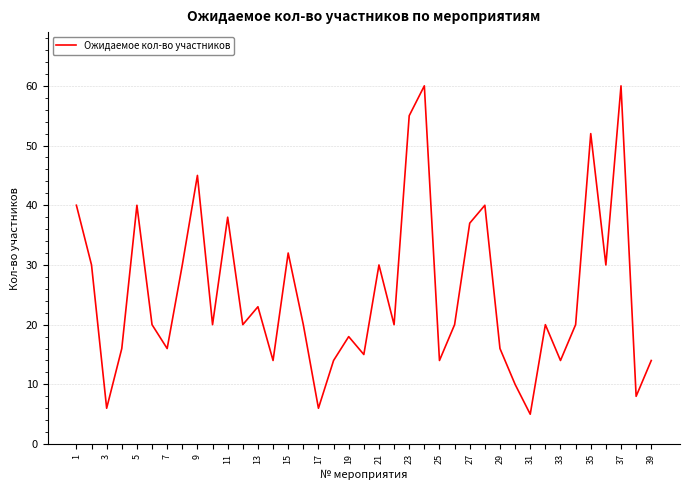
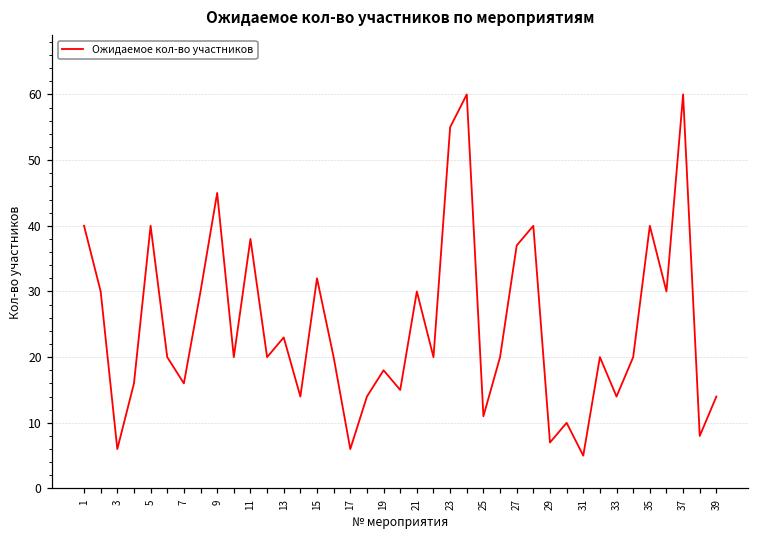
  {
    "1": 40,
    "3": 6,
    "5": 40,
    "7": 16,
    "9": 45,
    "11": 38,
    "13": 23,
    "15": 32,
    "17": 6,
    "19": 18,
    "21": 30,
    "23": 55,
-   "25": 14,
+   "25": 11,
    "27": 37,
-   "29": 16,
+   "29": 7,
    "31": 5,
    "33": 14,
-   "35": 52,
+   "35": 40,
    "37": 60,
    "39": 14
  }
